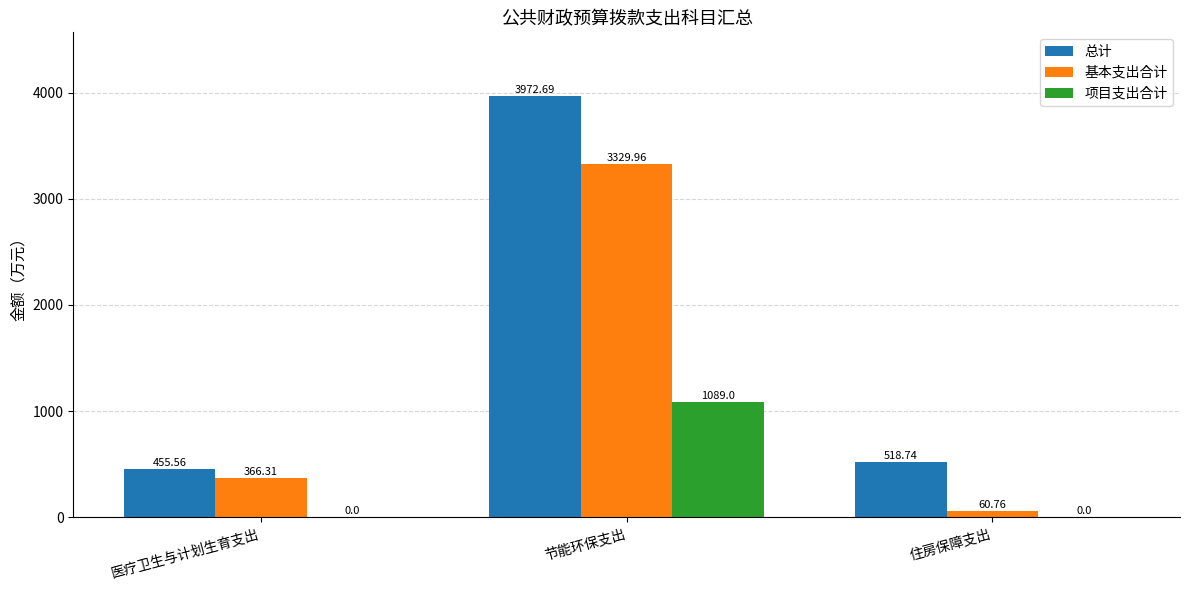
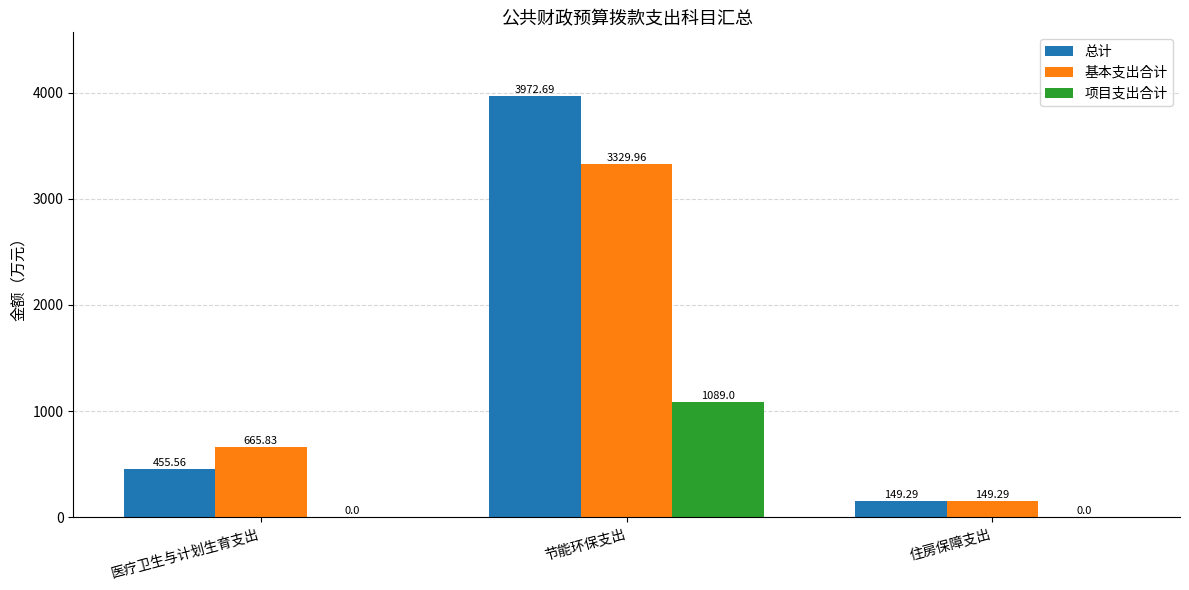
  {
    "总计": {
      "医疗卫生与计划生育支出": 455.56,
      "节能环保支出": 3972.69,
-     "住房保障支出": 518.74
+     "住房保障支出": 149.29
    },
    "基本支出合计": {
-     "医疗卫生与计划生育支出": 366.31,
+     "医疗卫生与计划生育支出": 665.83,
      "节能环保支出": 3329.96,
-     "住房保障支出": 60.76
+     "住房保障支出": 149.29
    },
    "项目支出合计": {
      "医疗卫生与计划生育支出": 0.0,
      "节能环保支出": 1089.0,
      "住房保障支出": 0.0
    }
  }
